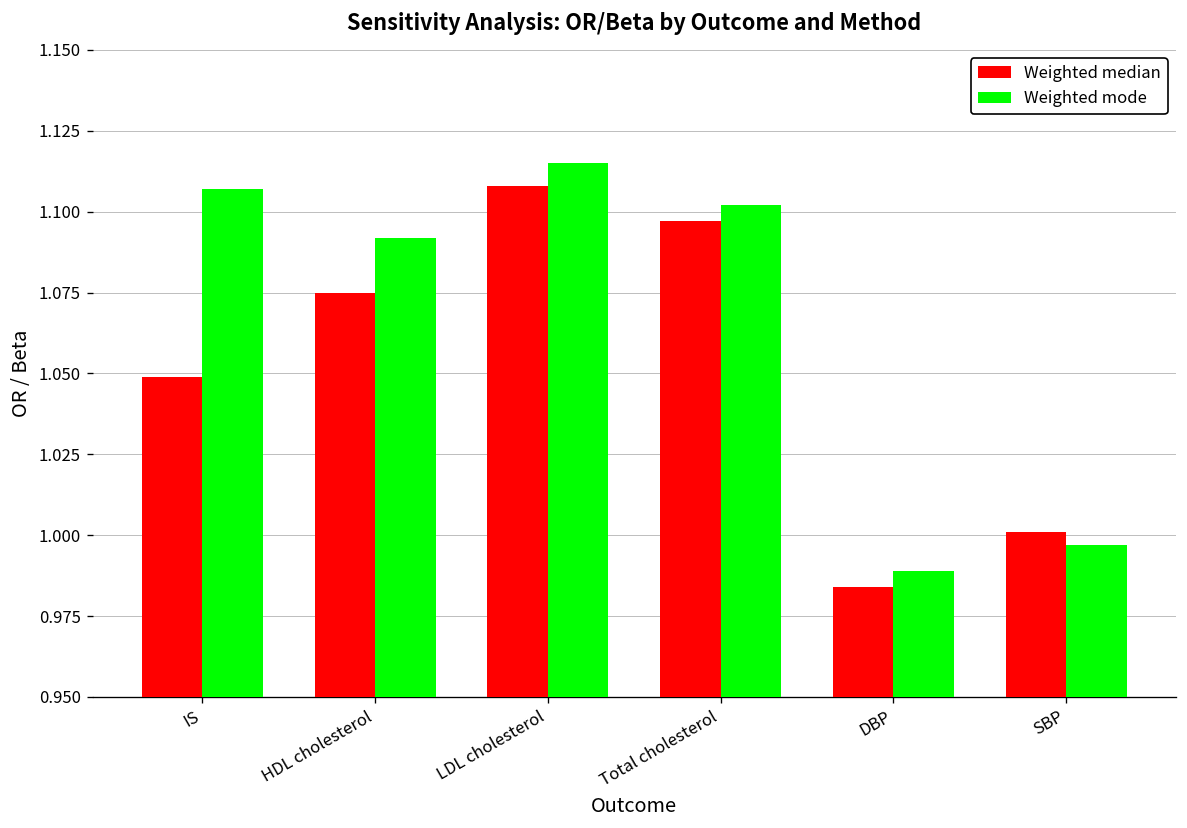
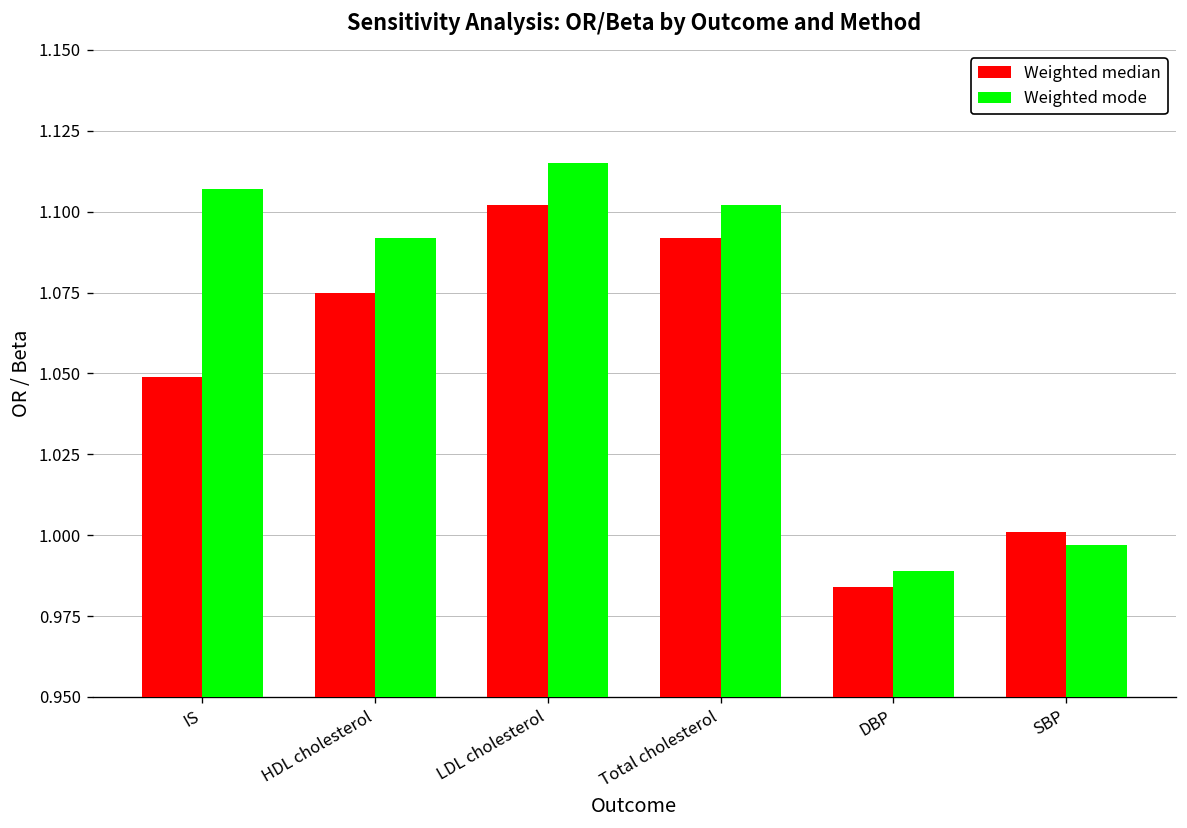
  {
    "Weighted median": {
      "IS": 1.049,
      "HDL cholesterol": 1.075,
-     "LDL cholesterol": 1.108,
-     "Total cholesterol": 1.097,
+     "LDL cholesterol": 1.102,
+     "Total cholesterol": 1.092,
      "DBP": 0.984,
      "SBP": 1.001
    },
    "Weighted mode": {
      "IS": 1.107,
      "HDL cholesterol": 1.092,
      "LDL cholesterol": 1.115,
      "Total cholesterol": 1.102,
      "DBP": 0.989,
      "SBP": 0.997
    }
  }
